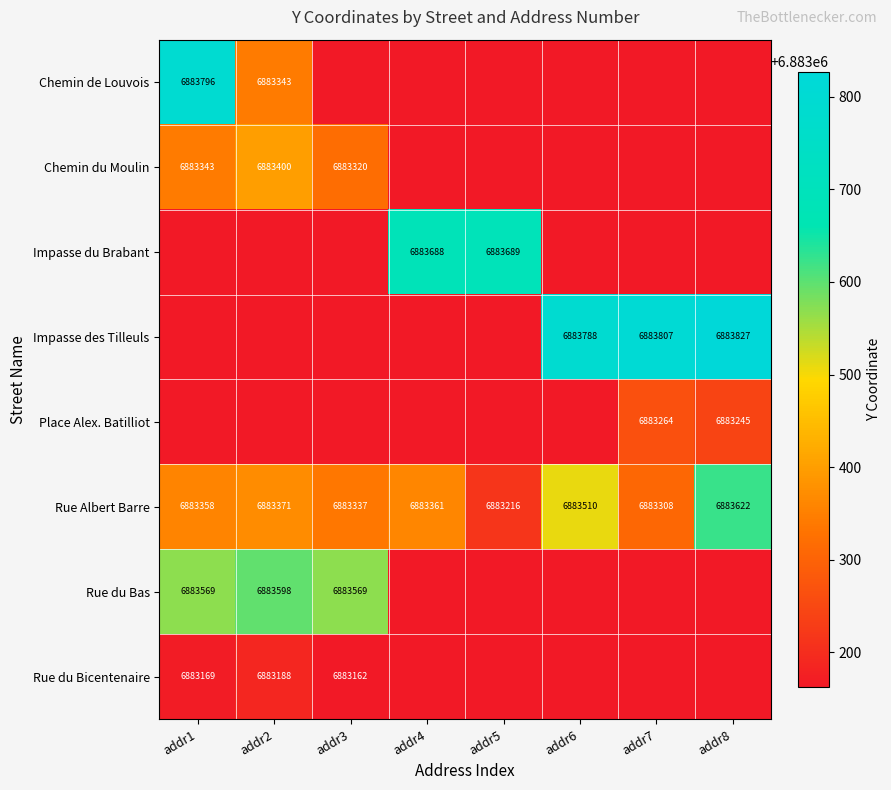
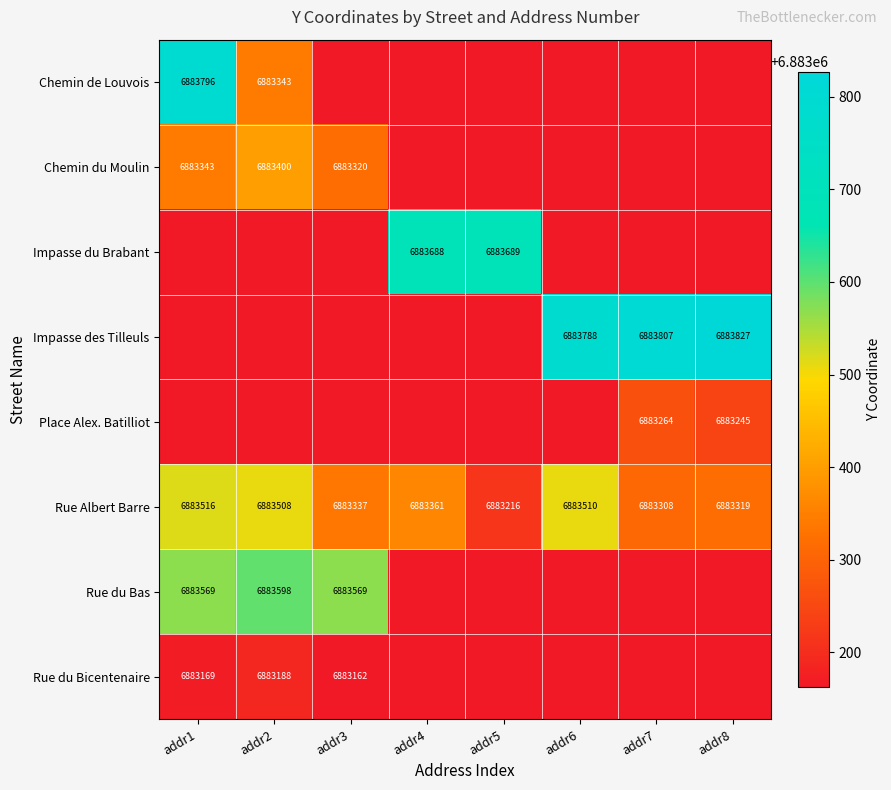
  {
    "Chemin de Louvois": {
      "addr1": 6883796,
      "addr2": 6883343
    },
    "Chemin du Moulin": {
      "addr1": 6883343,
      "addr2": 6883400,
      "addr3": 6883320
    },
    "Impasse du Brabant": {
      "addr4": 6883688,
      "addr5": 6883689
    },
    "Impasse des Tilleuls": {
      "addr6": 6883788,
      "addr7": 6883807,
      "addr8": 6883827
    },
    "Place Alex. Batilliot": {
      "addr7": 6883264,
      "addr8": 6883245
    },
    "Rue Albert Barre": {
-     "addr1": 6883358,
-     "addr2": 6883371,
+     "addr1": 6883516,
+     "addr2": 6883508,
      "addr3": 6883337,
      "addr4": 6883361,
      "addr5": 6883216,
      "addr6": 6883510,
      "addr7": 6883308,
-     "addr8": 6883622
+     "addr8": 6883319
    },
    "Rue du Bas": {
      "addr1": 6883569,
      "addr2": 6883598,
      "addr3": 6883569
    },
    "Rue du Bicentenaire": {
      "addr1": 6883169,
      "addr2": 6883188,
      "addr3": 6883162
    }
  }
